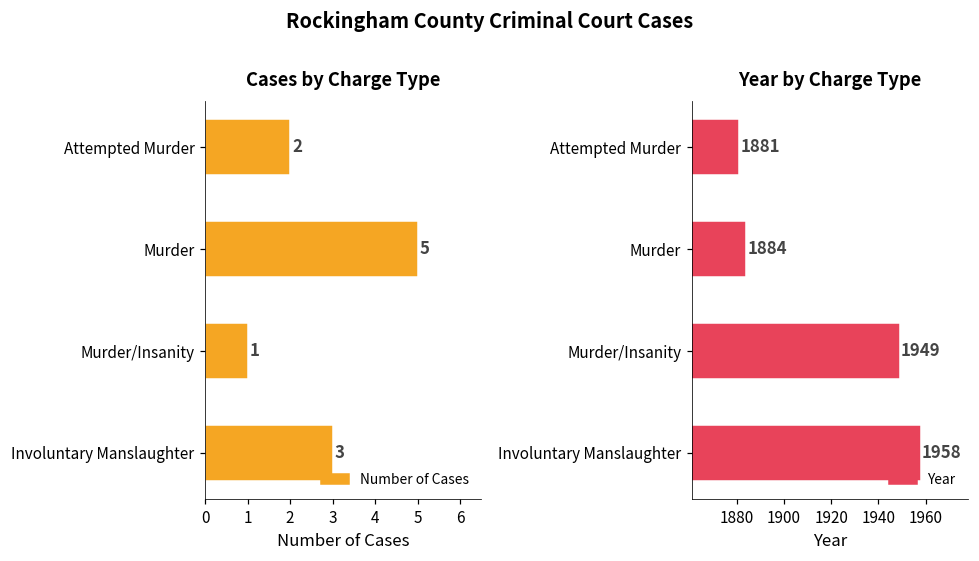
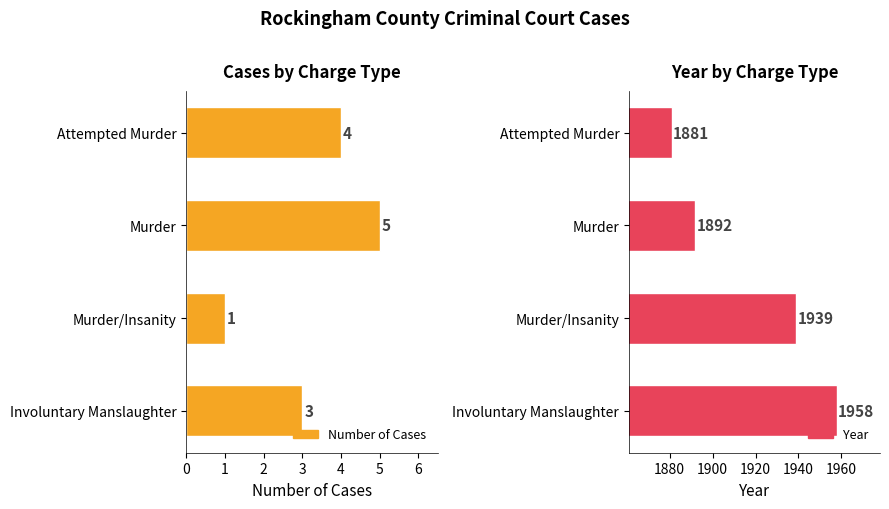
  {
    "Cases by Charge Type": {
-     "Attempted Murder": 2,
+     "Attempted Murder": 4,
      "Murder": 5,
      "Murder/Insanity": 1,
      "Involuntary Manslaughter": 3
    },
    "Year by Charge Type": {
      "Attempted Murder": 1881,
-     "Murder": 1884,
-     "Murder/Insanity": 1949,
+     "Murder": 1892,
+     "Murder/Insanity": 1939,
      "Involuntary Manslaughter": 1958
    }
  }
